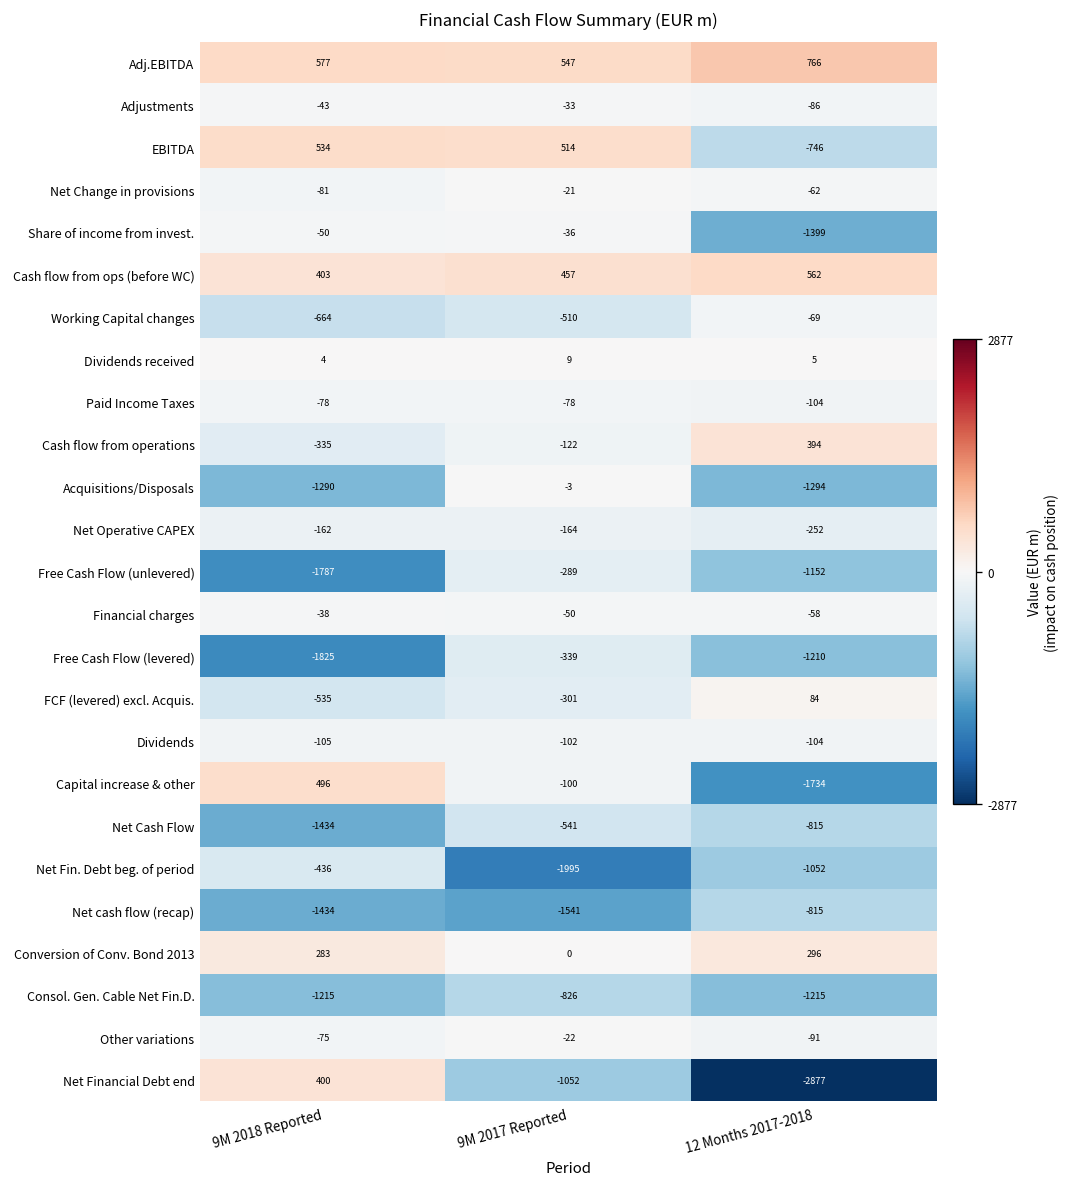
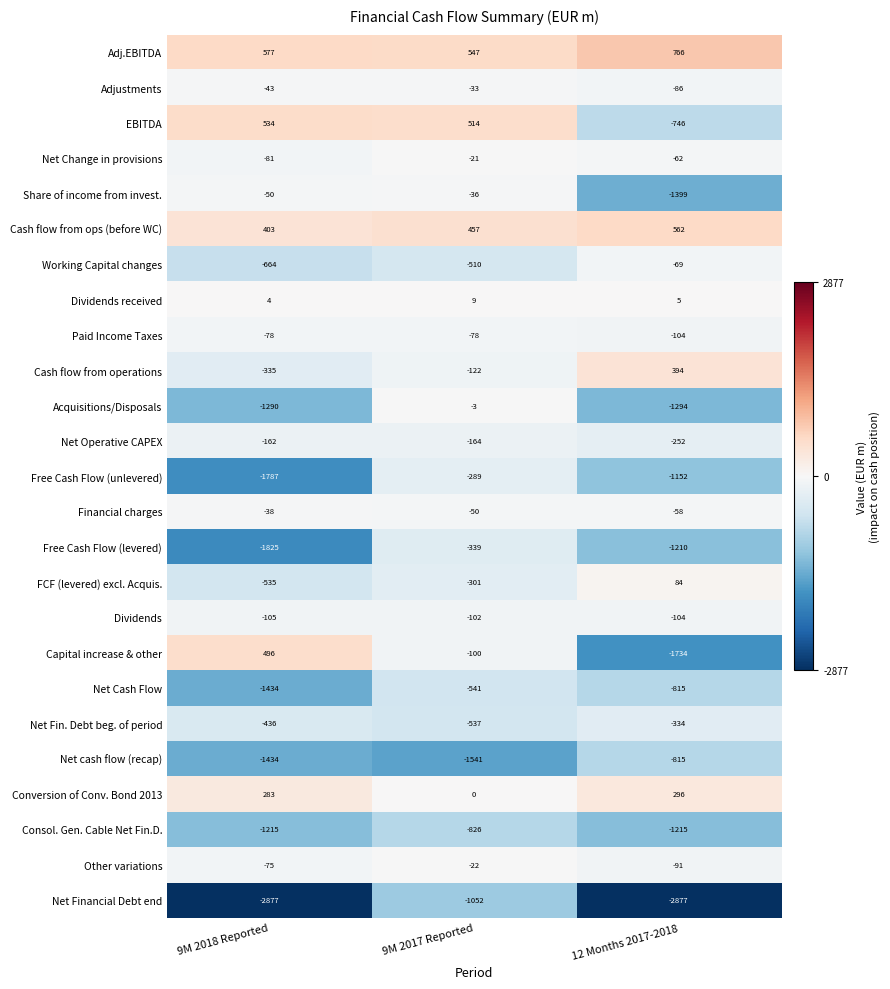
  {
    "Adj.EBITDA": {
      "9M 2018 Reported": 577,
      "9M 2017 Reported": 547,
      "12 Months 2017-2018": 766
    },
    "Adjustments": {
      "9M 2018 Reported": -43,
      "9M 2017 Reported": -33,
      "12 Months 2017-2018": -86
    },
    "EBITDA": {
      "9M 2018 Reported": 534,
      "9M 2017 Reported": 514,
      "12 Months 2017-2018": -746
    },
    "Net Change in provisions": {
      "9M 2018 Reported": -81,
      "9M 2017 Reported": -21,
      "12 Months 2017-2018": -62
    },
    "Share of income from invest.": {
      "9M 2018 Reported": -50,
      "9M 2017 Reported": -36,
      "12 Months 2017-2018": -1399
    },
    "Cash flow from ops (before WC)": {
      "9M 2018 Reported": 403,
      "9M 2017 Reported": 457,
      "12 Months 2017-2018": 562
    },
    "Working Capital changes": {
      "9M 2018 Reported": -664,
      "9M 2017 Reported": -510,
      "12 Months 2017-2018": -69
    },
    "Dividends received": {
      "9M 2018 Reported": 4,
      "9M 2017 Reported": 9,
      "12 Months 2017-2018": 5
    },
    "Paid Income Taxes": {
      "9M 2018 Reported": -78,
      "9M 2017 Reported": -78,
      "12 Months 2017-2018": -104
    },
    "Cash flow from operations": {
      "9M 2018 Reported": -335,
      "9M 2017 Reported": -122,
      "12 Months 2017-2018": 394
    },
    "Acquisitions/Disposals": {
      "9M 2018 Reported": -1290,
      "9M 2017 Reported": -3,
      "12 Months 2017-2018": -1294
    },
    "Net Operative CAPEX": {
      "9M 2018 Reported": -162,
      "9M 2017 Reported": -164,
      "12 Months 2017-2018": -252
    },
    "Free Cash Flow (unlevered)": {
      "9M 2018 Reported": -1787,
      "9M 2017 Reported": -289,
      "12 Months 2017-2018": -1152
    },
    "Financial charges": {
      "9M 2018 Reported": -38,
      "9M 2017 Reported": -50,
      "12 Months 2017-2018": -58
    },
    "Free Cash Flow (levered)": {
      "9M 2018 Reported": -1825,
      "9M 2017 Reported": -339,
      "12 Months 2017-2018": -1210
    },
    "FCF (levered) excl. Acquis.": {
      "9M 2018 Reported": -535,
      "9M 2017 Reported": -301,
      "12 Months 2017-2018": 84
    },
    "Dividends": {
      "9M 2018 Reported": -105,
      "9M 2017 Reported": -102,
      "12 Months 2017-2018": -104
    },
    "Capital increase & other": {
      "9M 2018 Reported": 496,
      "9M 2017 Reported": -100,
      "12 Months 2017-2018": -1734
    },
    "Net Cash Flow": {
      "9M 2018 Reported": -1434,
      "9M 2017 Reported": -541,
      "12 Months 2017-2018": -815
    },
    "Net Fin. Debt beg. of period": {
      "9M 2018 Reported": -436,
-     "9M 2017 Reported": -1995,
-     "12 Months 2017-2018": -1052
+     "9M 2017 Reported": -537,
+     "12 Months 2017-2018": -334
    },
    "Net cash flow (recap)": {
      "9M 2018 Reported": -1434,
      "9M 2017 Reported": -1541,
      "12 Months 2017-2018": -815
    },
    "Conversion of Conv. Bond 2013": {
      "9M 2018 Reported": 283,
      "9M 2017 Reported": 0,
      "12 Months 2017-2018": 296
    },
    "Consol. Gen. Cable Net Fin.D.": {
      "9M 2018 Reported": -1215,
      "9M 2017 Reported": -826,
      "12 Months 2017-2018": -1215
    },
    "Other variations": {
      "9M 2018 Reported": -75,
      "9M 2017 Reported": -22,
      "12 Months 2017-2018": -91
    },
    "Net Financial Debt end": {
-     "9M 2018 Reported": 400,
+     "9M 2018 Reported": -2877,
      "9M 2017 Reported": -1052,
      "12 Months 2017-2018": -2877
    }
  }
